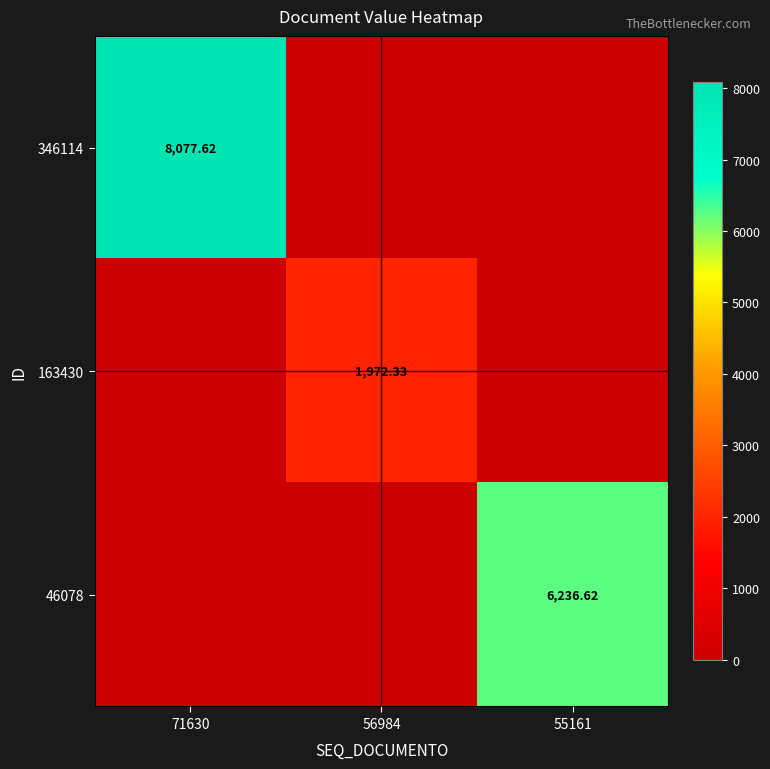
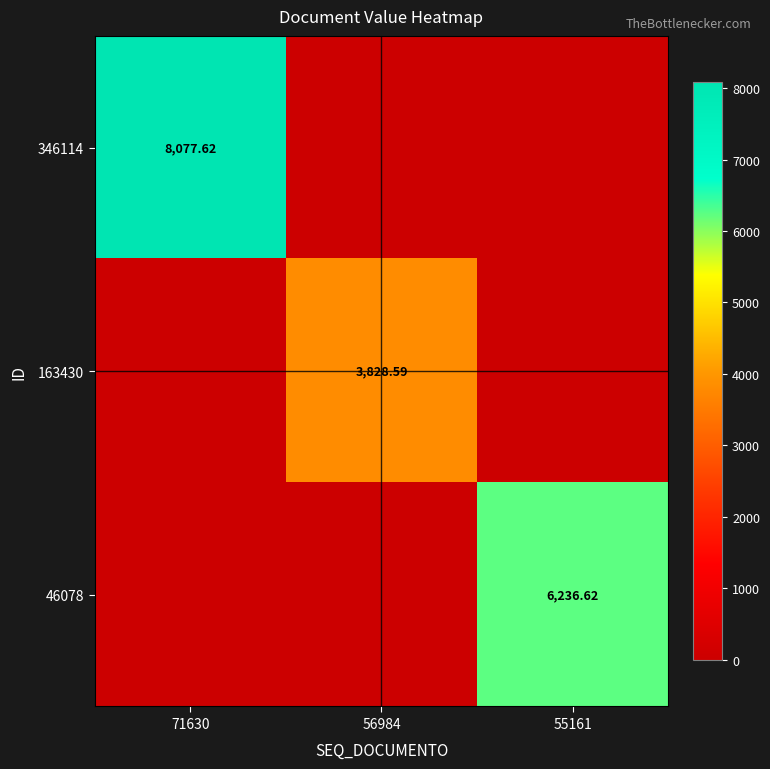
  {
    "346114": {
      "71630": "8,077.62"
    },
    "163430": {
-     "56984": "1,972.33"
+     "56984": "3,828.59"
    },
    "46078": {
      "55161": "6,236.62"
    }
  }
